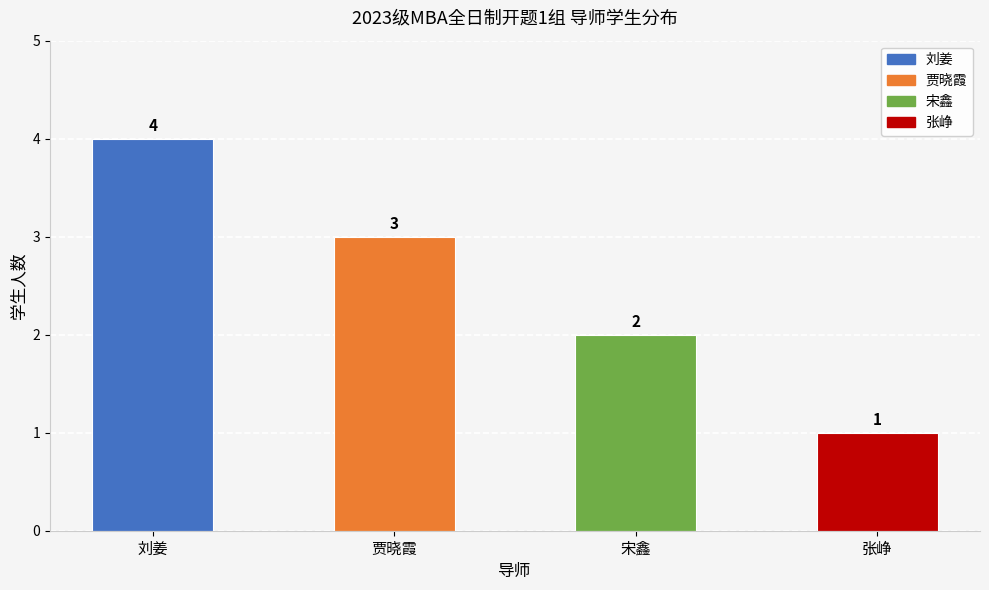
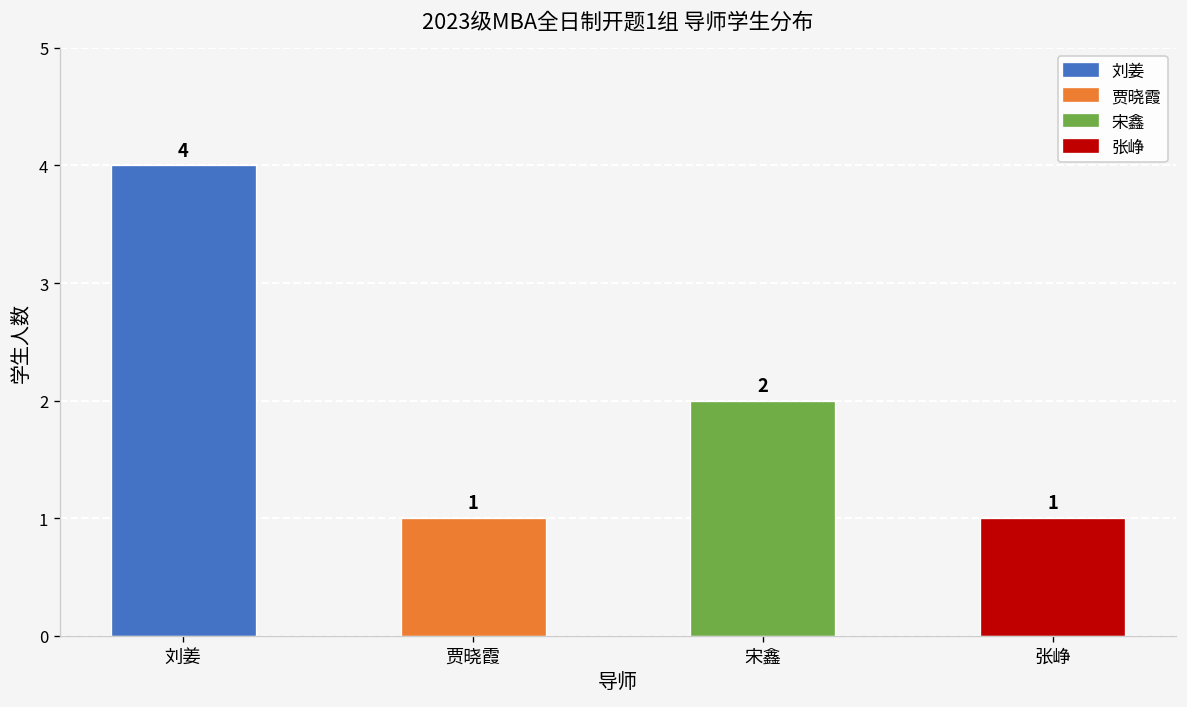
  {
    "刘姜": 4,
-   "贾晓霞": 3,
+   "贾晓霞": 1,
    "宋鑫": 2,
    "张峥": 1
  }
